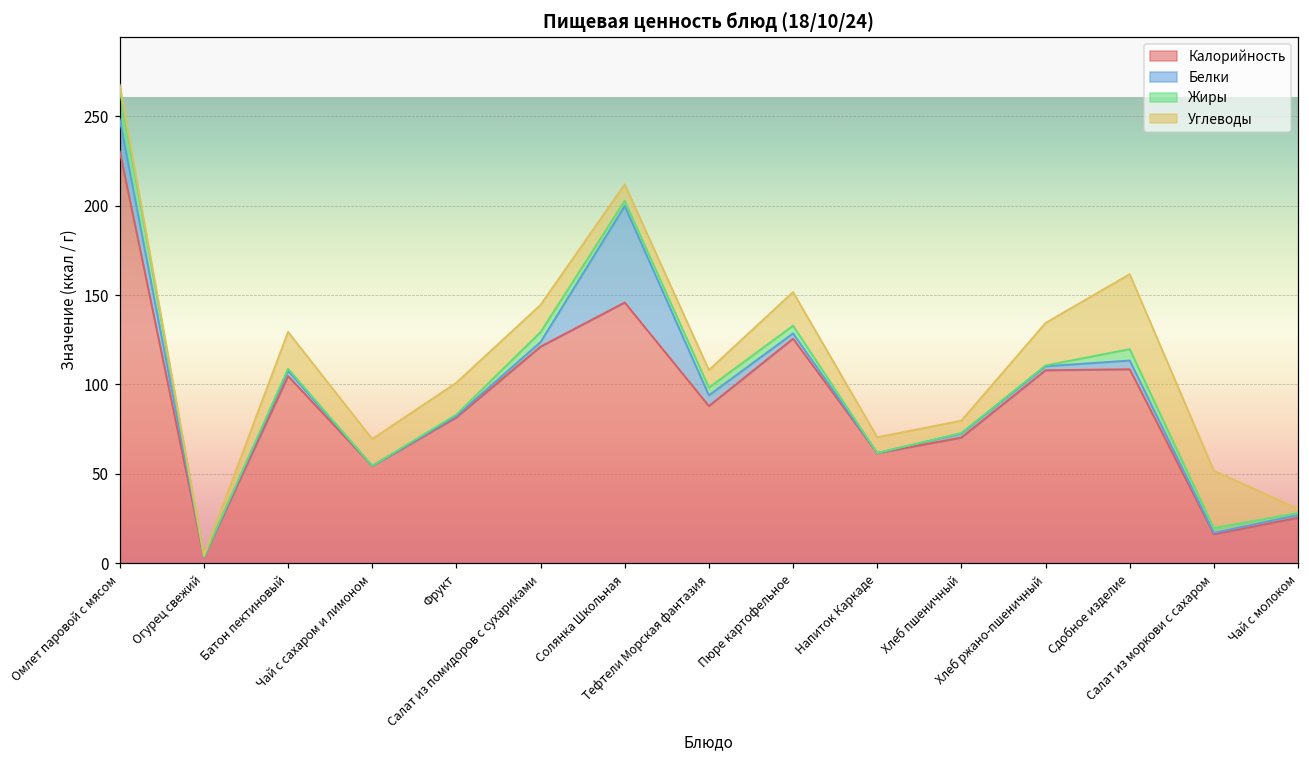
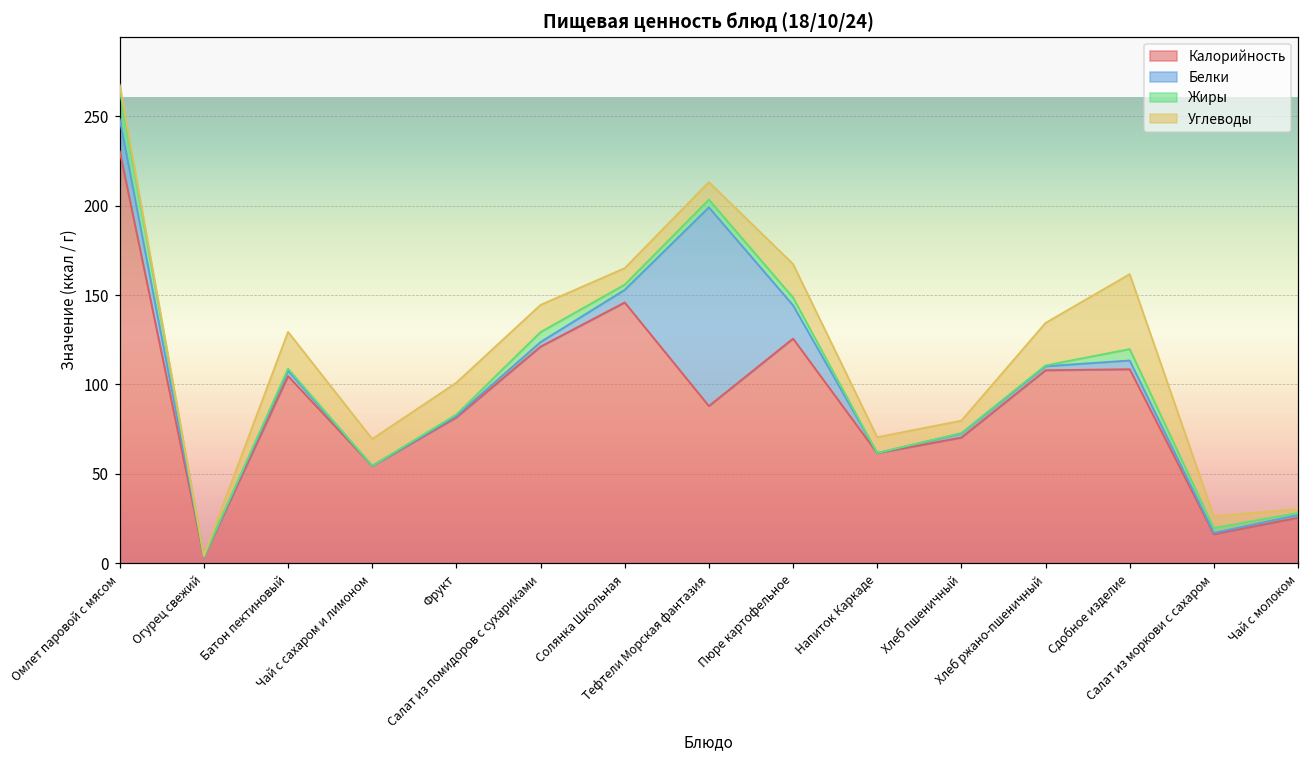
  {
    "Калорийность": {
      "Омлет паровой с мясом": 230,
      "Батон пектиновый": 105,
      "Салат из помидоров с сухариками": 121,
      "Солянка Школьная": 146,
      "Тефтели Морская фантазия": 88,
      "Пюре картофельное": 126,
      "Хлеб пшеничный": 70,
      "Хлеб ржано-пшеничный": 108,
      "Сдобное изделие": 109
    },
    "Белки": {
      "Омлет паровой с мясом": 18,
      "Салат из помидоров с сухариками": 3,
-     "Солянка Школьная": 54,
-     "Тефтели Морская фантазия": 6,
-     "Пюре картофельное": 3,
+     "Солянка Школьная": 7,
+     "Тефтели Морская фантазия": 111,
+     "Пюре картофельное": 19,
      "Сдобное изделие": 5
    },
    "Жиры": {
      "Омлет паровой с мясом": 16,
      "Салат из помидоров с сухариками": 6,
      "Солянка Школьная": 3,
      "Тефтели Морская фантазия": 4,
      "Пюре картофельное": 4,
      "Сдобное изделие": 6,
      "Салат из моркови с сахаром": 3
    },
    "Углеводы": {
      "Омлет паровой с мясом": 3,
      "Батон пектиновый": 21,
      "Чай с сахаром и лимоном": 15,
      "Фрукт": 18,
      "Салат из помидоров с сухариками": 15,
      "Солянка Школьная": 9,
      "Тефтели Морская фантазия": 10,
      "Пюре картофельное": 19,
      "Напиток Каркаде": 9,
      "Хлеб пшеничный": 7,
      "Хлеб ржано-пшеничный": 24,
      "Сдобное изделие": 42,
-     "Салат из моркови с сахаром": 32,
+     "Салат из моркови с сахаром": 7,
      "Чай с молоком": 2
    }
  }
